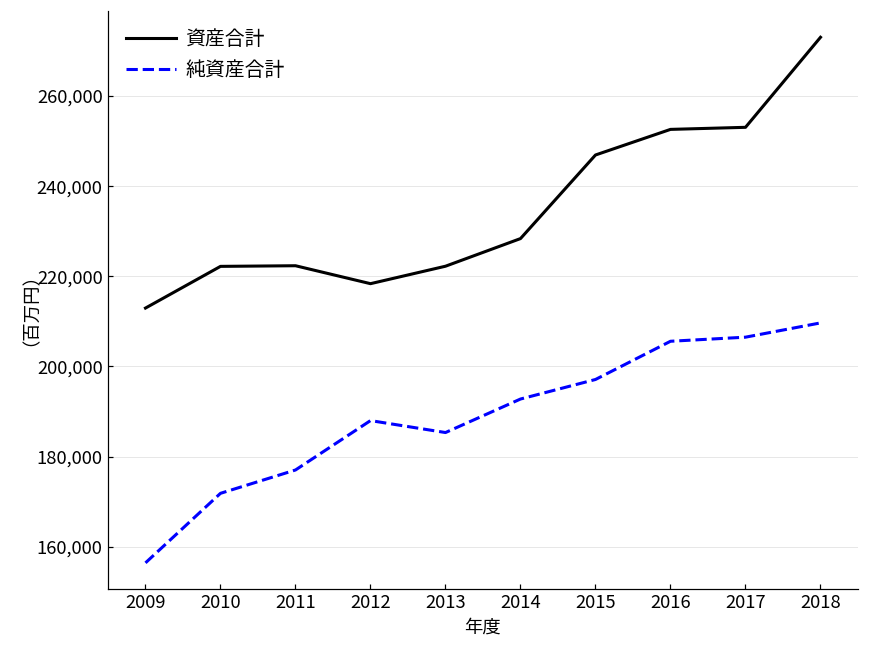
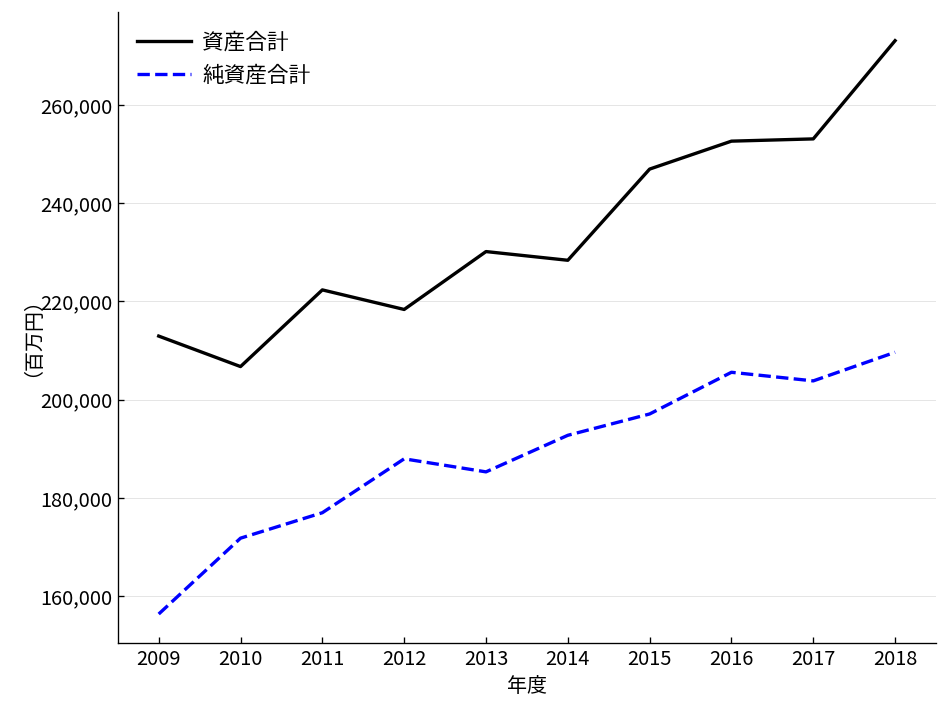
  {
    "資産合計": {
      "2009": "213,000",
-     "2010": "222,000",
+     "2010": "207,000",
      "2011": "222,000",
      "2012": "218,000",
-     "2013": "222,000",
+     "2013": "230,000",
      "2014": "228,000",
      "2015": "247,000",
      "2016": "253,000",
      "2017": "253,000",
      "2018": "273,000"
    },
    "純資産合計": {
      "2009": "156,000",
      "2010": "172,000",
      "2011": "177,000",
      "2012": "188,000",
      "2013": "185,000",
      "2014": "193,000",
      "2015": "197,000",
      "2016": "206,000",
-     "2017": "206,000",
+     "2017": "204,000",
      "2018": "210,000"
    }
  }
